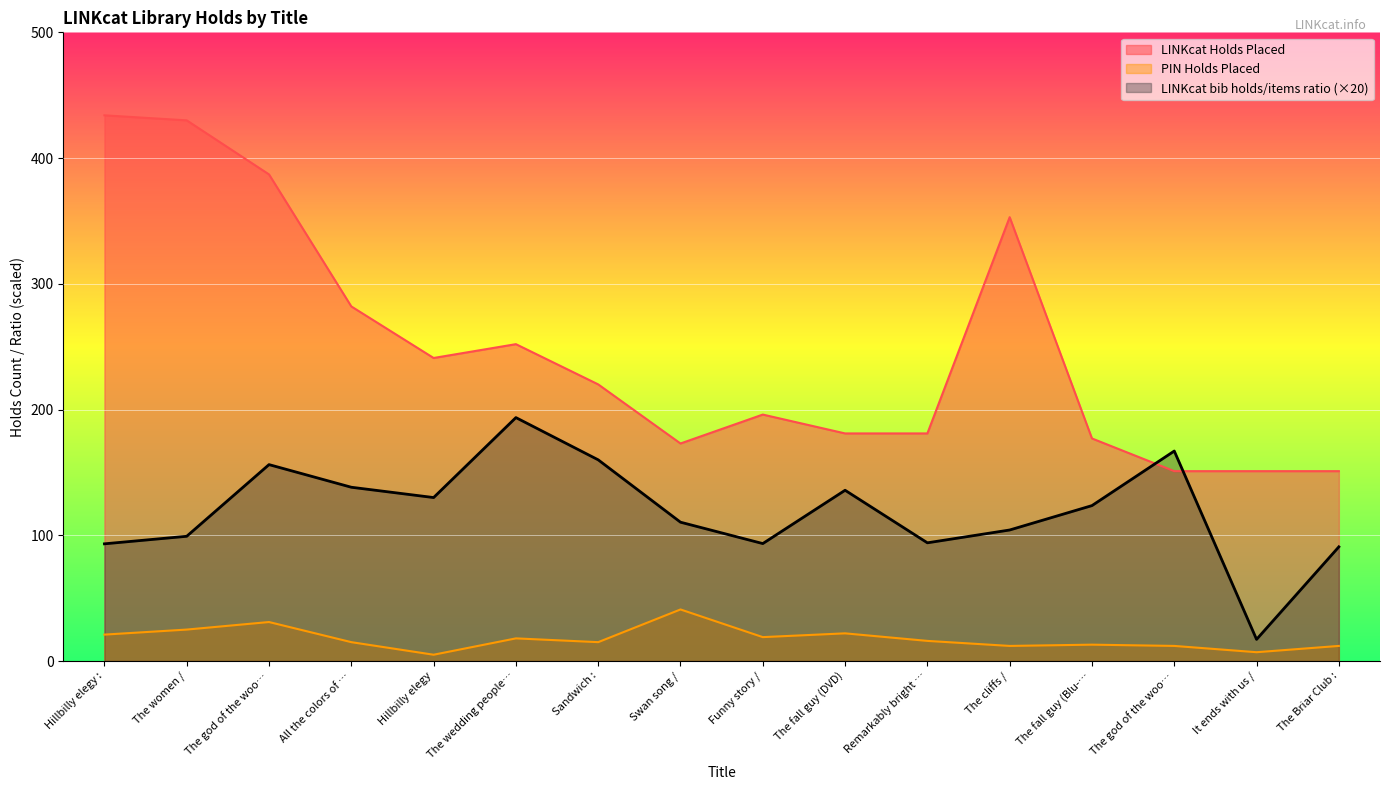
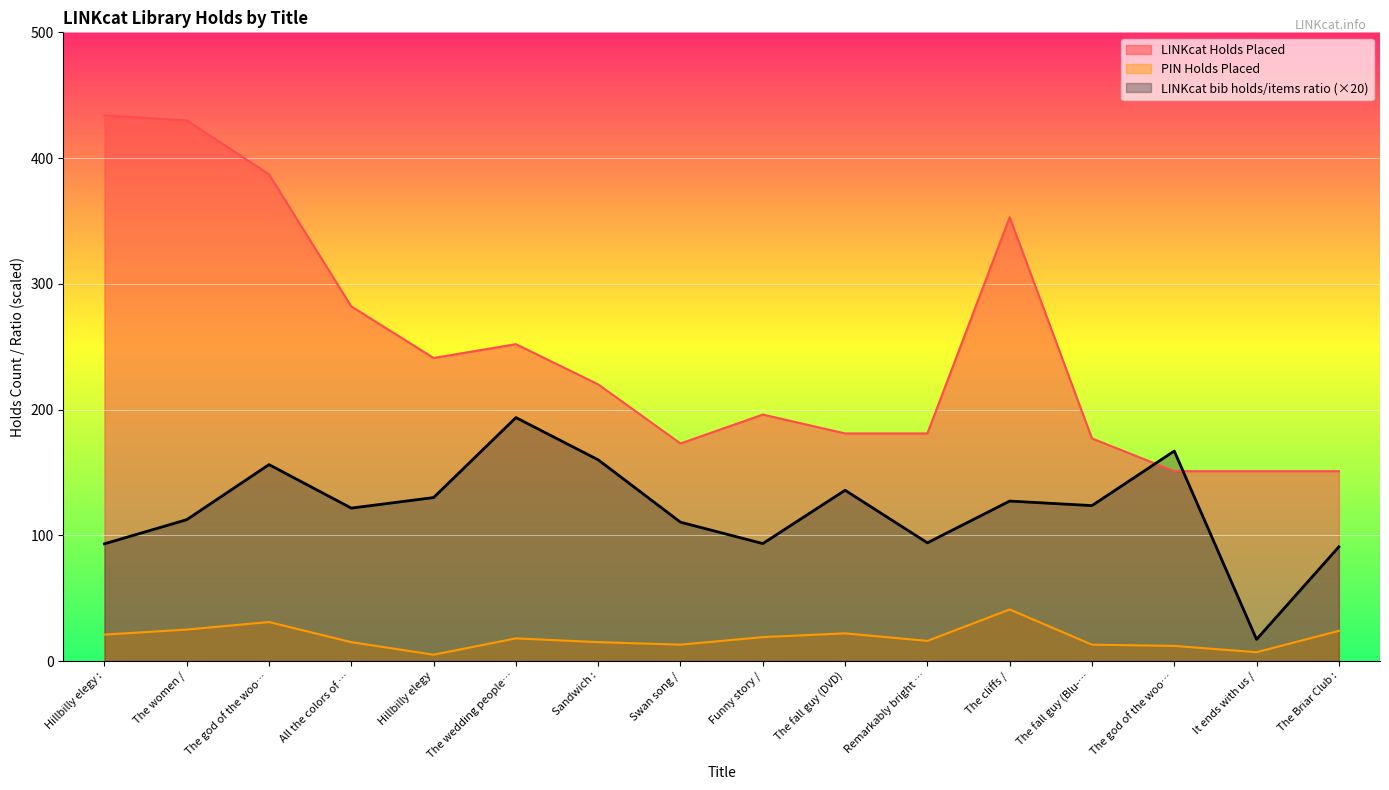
  {
    "LINKcat Holds Placed": {
      "Hillbilly elegy :": 434,
      "The women /": 430,
      "All the colors of …": 282,
      "Hillbilly elegy": 241,
      "The wedding people…": 252,
      "Sandwich :": 220,
      "Swan song /": 173,
      "Funny story /": 196,
      "The fall guy (DVD)": 181,
      "Remarkably bright …": 181,
      "The cliffs /": 353,
      "The fall guy (Blu-…": 177,
      "It ends with us /": 151,
      "The Briar Club :": 151
    },
    "PIN Holds Placed": {
      "Hillbilly elegy :": 21,
      "The women /": 25,
      "All the colors of …": 15,
      "Hillbilly elegy": 5,
      "The wedding people…": 18,
      "Sandwich :": 15,
-     "Swan song /": 41,
+     "Swan song /": 13,
      "Funny story /": 19,
      "The fall guy (DVD)": 22,
      "Remarkably bright …": 16,
-     "The cliffs /": 12,
+     "The cliffs /": 41,
      "The fall guy (Blu-…": 13,
      "It ends with us /": 7,
-     "The Briar Club :": 12
+     "The Briar Club :": 24
    },
    "LINKcat bib holds/items ratio (×20)": {
      "Hillbilly elegy :": 93,
-     "The women /": 99,
-     "All the colors of …": 138,
+     "The women /": 112,
+     "All the colors of …": 122,
      "Hillbilly elegy": 130,
      "The wedding people…": 194,
      "Sandwich :": 160,
      "Swan song /": 110,
      "Funny story /": 93,
      "The fall guy (DVD)": 136,
      "Remarkably bright …": 94,
-     "The cliffs /": 104,
+     "The cliffs /": 127,
      "The fall guy (Blu-…": 124,
      "It ends with us /": 17,
      "The Briar Club :": 91
    }
  }
